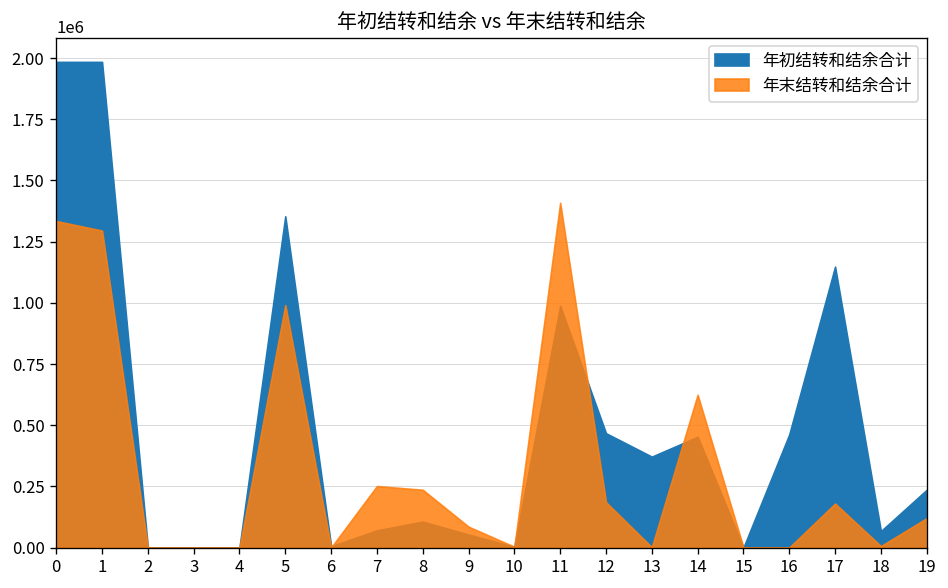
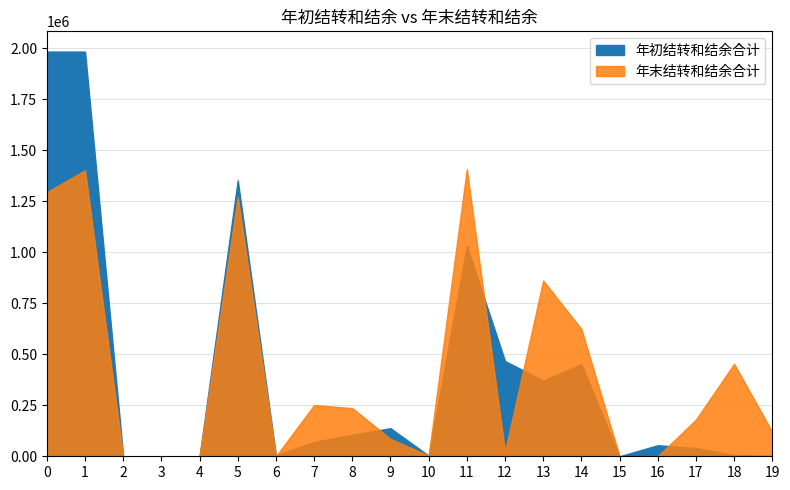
  {
    "年初结转和结余合计": {
      "0": 1980000,
      "1": 1980000,
      "5": 1350000,
      "7": 70000,
      "8": 110000,
-     "9": 50000,
-     "11": 990000,
+     "9": 140000,
+     "11": 1030000,
      "12": 470000,
      "13": 370000,
      "14": 450000,
-     "16": 460000,
-     "17": 1150000,
-     "18": 70000,
-     "19": 240000
+     "16": 50000,
+     "17": 40000,
+     "18": 10000,
+     "19": 0
    },
    "年末结转和结余合计": {
-     "0": 1330000,
-     "1": 1300000,
-     "5": 990000,
+     "0": 1300000,
+     "1": 1400000,
+     "5": 1270000,
      "7": 250000,
      "8": 240000,
      "9": 90000,
      "11": 1410000,
-     "12": 190000,
-     "13": 0,
+     "12": 20000,
+     "13": 860000,
      "14": 620000,
      "16": 0,
      "17": 180000,
-     "18": 10000,
+     "18": 450000,
      "19": 120000
    }
  }
